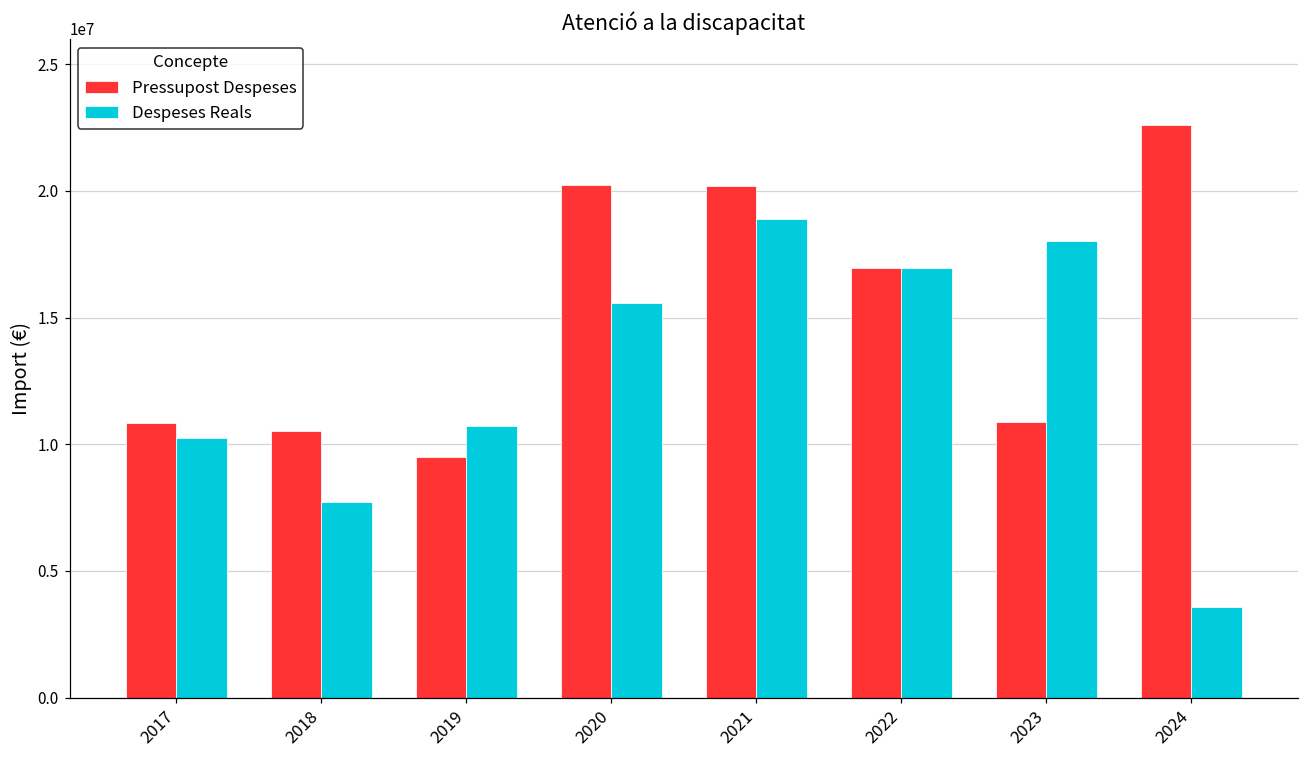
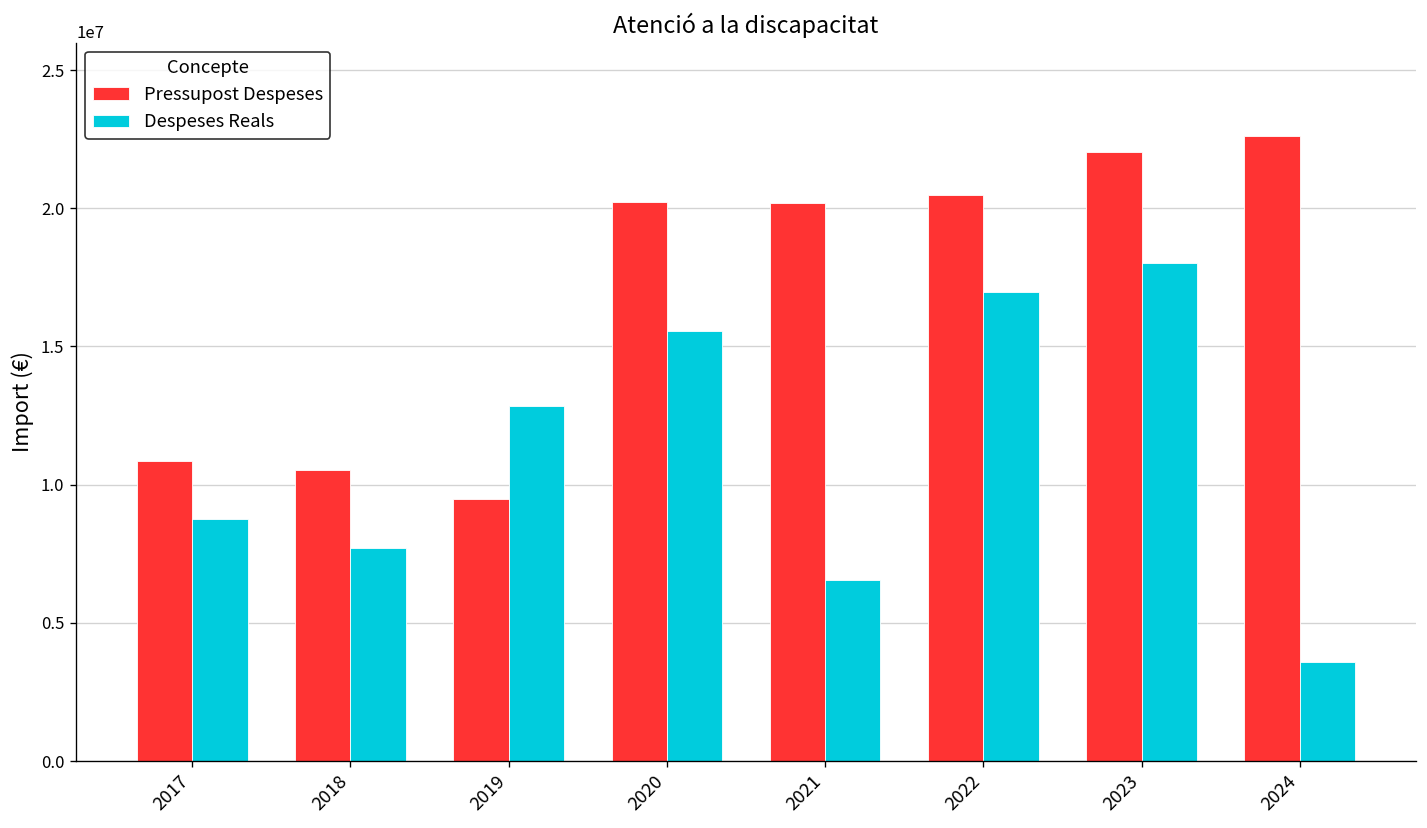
  {
    "Pressupost Despeses": {
      "2017": 10800000,
      "2018": 10500000,
      "2019": 9500000,
      "2020": 20200000,
      "2021": 20200000,
-     "2022": 17000000,
-     "2023": 10900000,
+     "2022": 20500000,
+     "2023": 22000000,
      "2024": 22600000
    },
    "Despeses Reals": {
-     "2017": 10300000,
+     "2017": 8800000,
      "2018": 7700000,
-     "2019": 10700000,
+     "2019": 12900000,
      "2020": 15600000,
-     "2021": 18900000,
+     "2021": 6600000,
      "2022": 17000000,
      "2023": 18000000,
      "2024": 3600000
    }
  }
